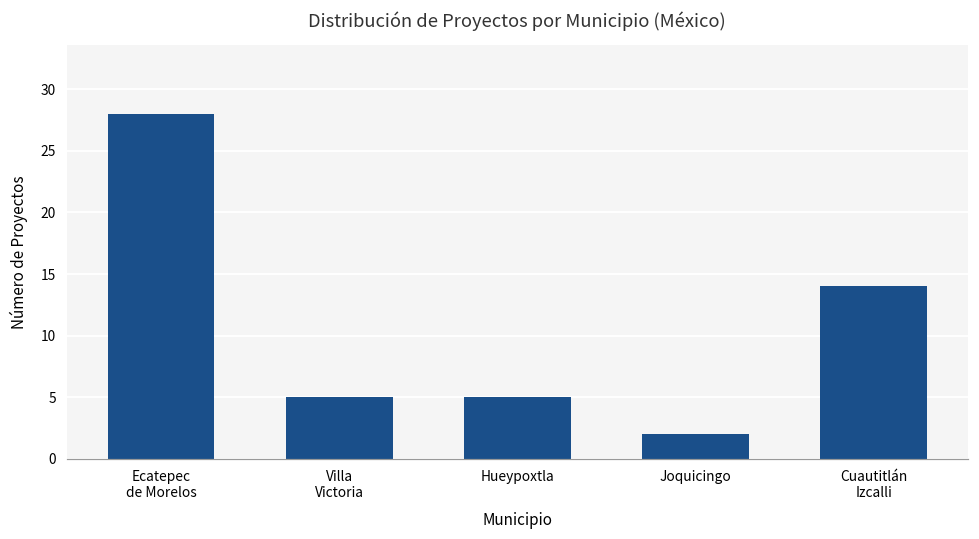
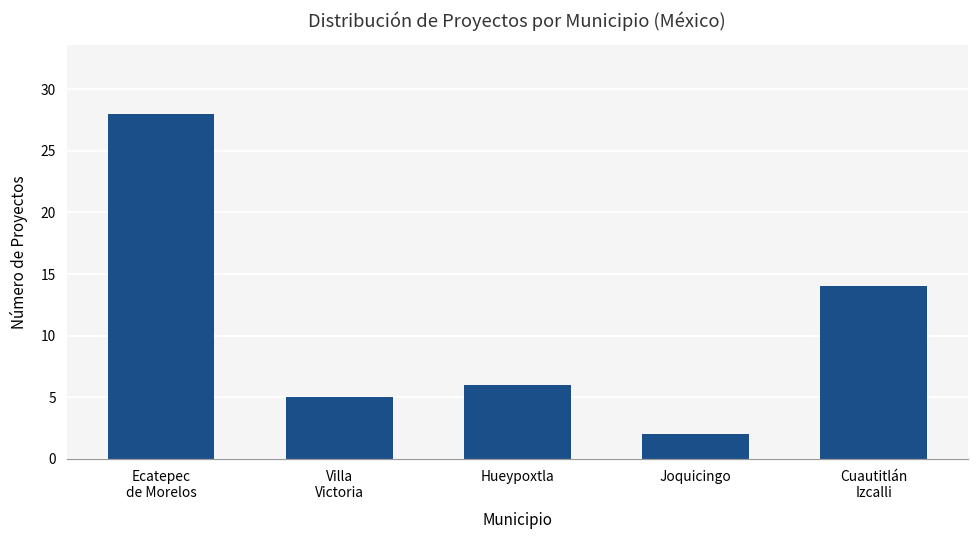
  {
    "Ecatepec de Morelos": 28,
    "Villa Victoria": 5,
-   "Hueypoxtla": 5,
+   "Hueypoxtla": 6,
    "Joquicingo": 2,
    "Cuautitlán Izcalli": 14
  }
